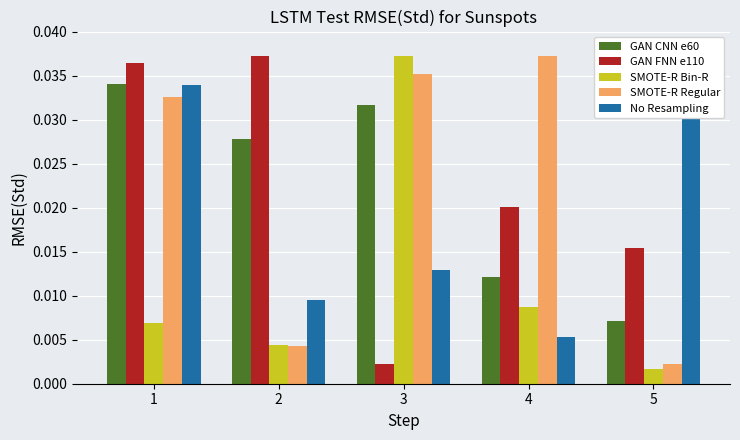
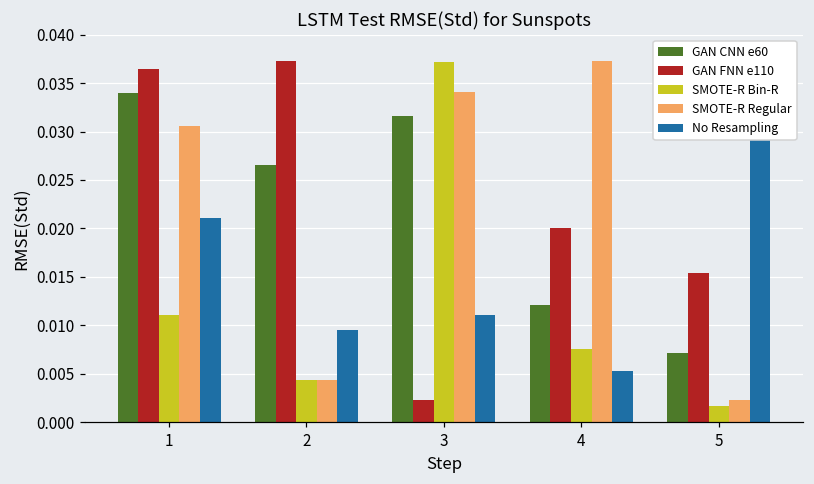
  {
    "GAN CNN e60": {
      "1": 0.034,
-     "2": 0.028,
+     "2": 0.027,
      "3": 0.032,
      "4": 0.012,
      "5": 0.007
    },
    "GAN FNN e110": {
      "1": 0.036,
      "2": 0.037,
      "3": 0.002,
      "4": 0.020,
      "5": 0.015
    },
    "SMOTE-R Bin-R": {
-     "1": 0.007,
+     "1": 0.011,
      "2": 0.004,
      "3": 0.037,
-     "4": 0.009,
+     "4": 0.008,
      "5": 0.002
    },
    "SMOTE-R Regular": {
-     "1": 0.033,
+     "1": 0.031,
      "2": 0.004,
-     "3": 0.035,
+     "3": 0.034,
      "4": 0.037,
      "5": 0.002
    },
    "No Resampling": {
-     "1": 0.034,
+     "1": 0.021,
      "2": 0.010,
-     "3": 0.013,
+     "3": 0.011,
      "4": 0.005
    }
  }
